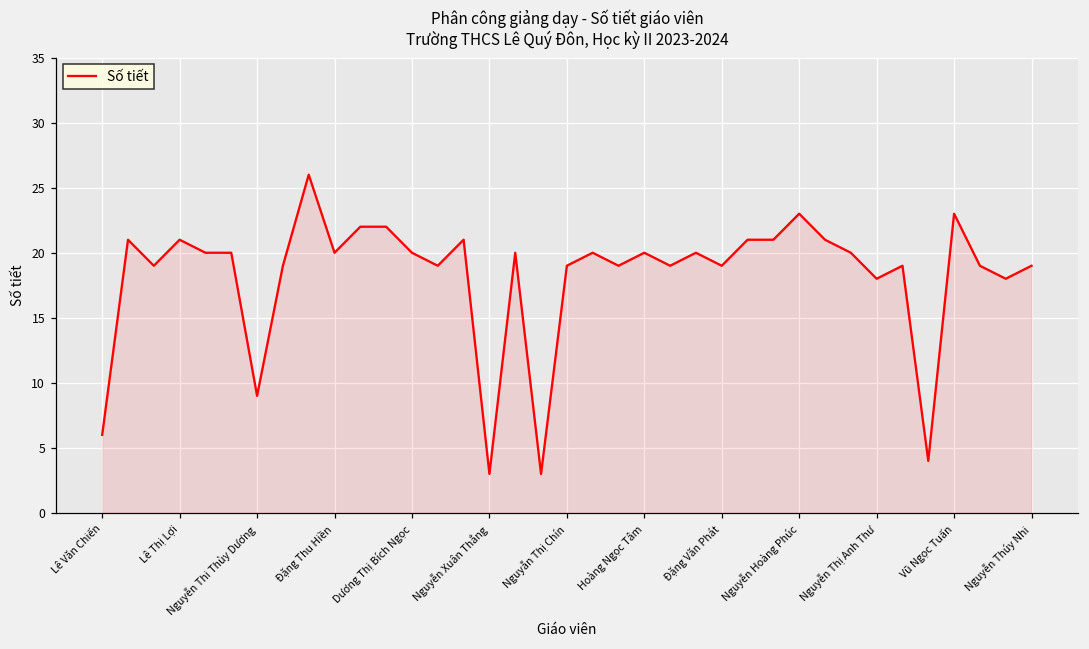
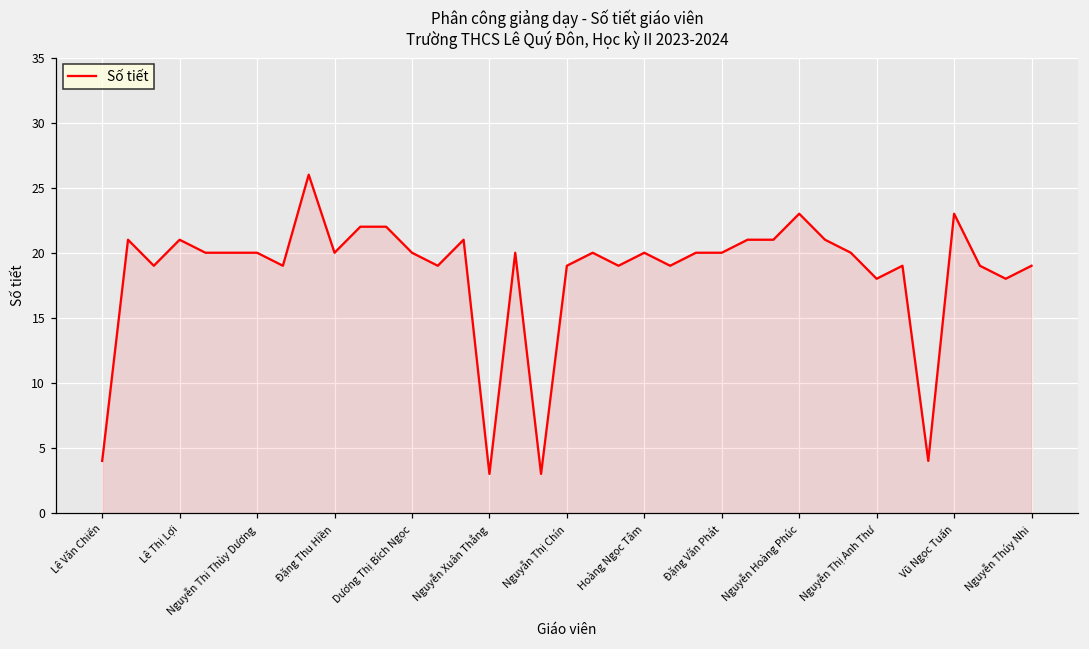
  {
-   "Lê Văn Chiến": 6,
+   "Lê Văn Chiến": 4,
    "Lê Thị Lợi": 21,
-   "Nguyễn Thi Thùy Dương": 9,
+   "Nguyễn Thi Thùy Dương": 20,
    "Đặng Thu Hiền": 20,
    "Dương Thị Bích Ngọc": 20,
    "Nguyễn Xuân Thắng": 3,
    "Nguyẫn Thị Chín": 19,
    "Hoàng Ngọc Tâm": 20,
-   "Đặng Văn Phát": 19,
+   "Đặng Văn Phát": 20,
    "Nguyễn Hoàng Phúc": 23,
    "Nguyễn Thị Anh Thư": 18,
    "Vũ Ngọc Tuấn": 23,
    "Nguyễn Thúy Nhi": 19
  }
